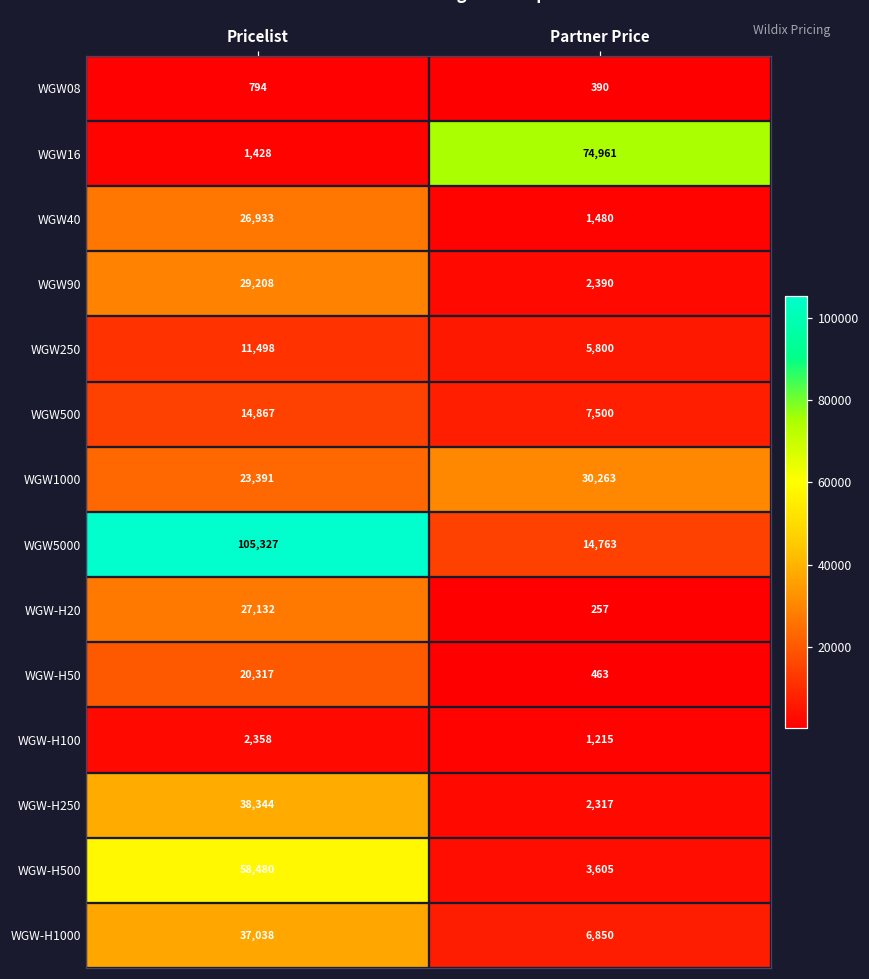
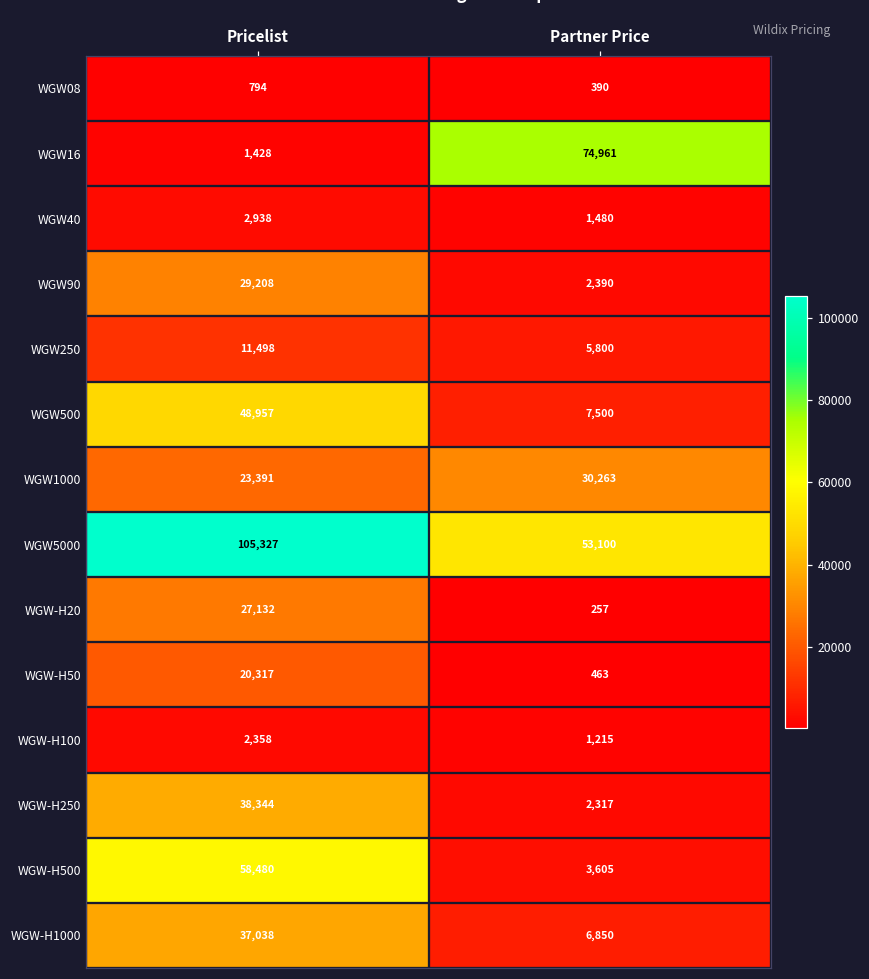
  {
    "WGW08": {
      "Pricelist": "794",
      "Partner Price": "390"
    },
    "WGW16": {
      "Pricelist": "1,428",
      "Partner Price": "74,961"
    },
    "WGW40": {
-     "Pricelist": "26,933",
+     "Pricelist": "2,938",
      "Partner Price": "1,480"
    },
    "WGW90": {
      "Pricelist": "29,208",
      "Partner Price": "2,390"
    },
    "WGW250": {
      "Pricelist": "11,498",
      "Partner Price": "5,800"
    },
    "WGW500": {
-     "Pricelist": "14,867",
+     "Pricelist": "48,957",
      "Partner Price": "7,500"
    },
    "WGW1000": {
      "Pricelist": "23,391",
      "Partner Price": "30,263"
    },
    "WGW5000": {
      "Pricelist": "105,327",
-     "Partner Price": "14,763"
+     "Partner Price": "53,100"
    },
    "WGW-H20": {
      "Pricelist": "27,132",
      "Partner Price": "257"
    },
    "WGW-H50": {
      "Pricelist": "20,317",
      "Partner Price": "463"
    },
    "WGW-H100": {
      "Pricelist": "2,358",
      "Partner Price": "1,215"
    },
    "WGW-H250": {
      "Pricelist": "38,344",
      "Partner Price": "2,317"
    },
    "WGW-H500": {
      "Pricelist": "58,480",
      "Partner Price": "3,605"
    },
    "WGW-H1000": {
      "Pricelist": "37,038",
      "Partner Price": "6,850"
    }
  }
